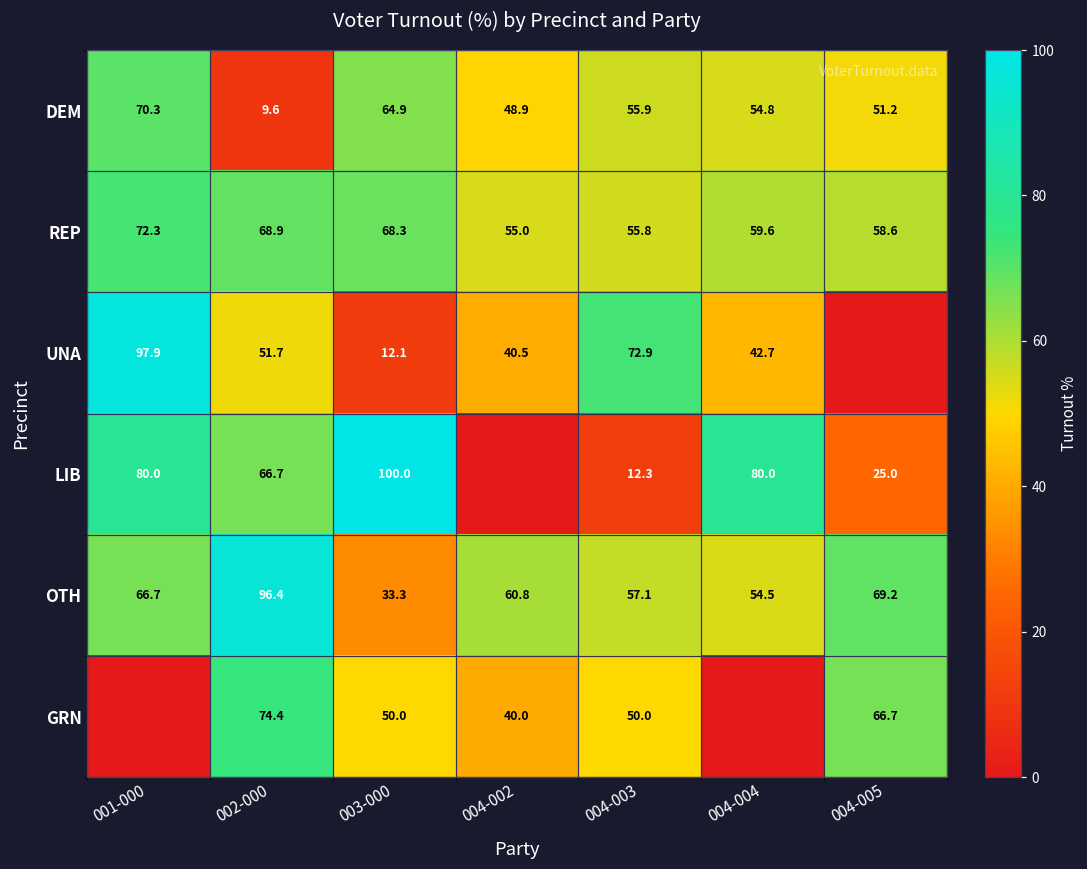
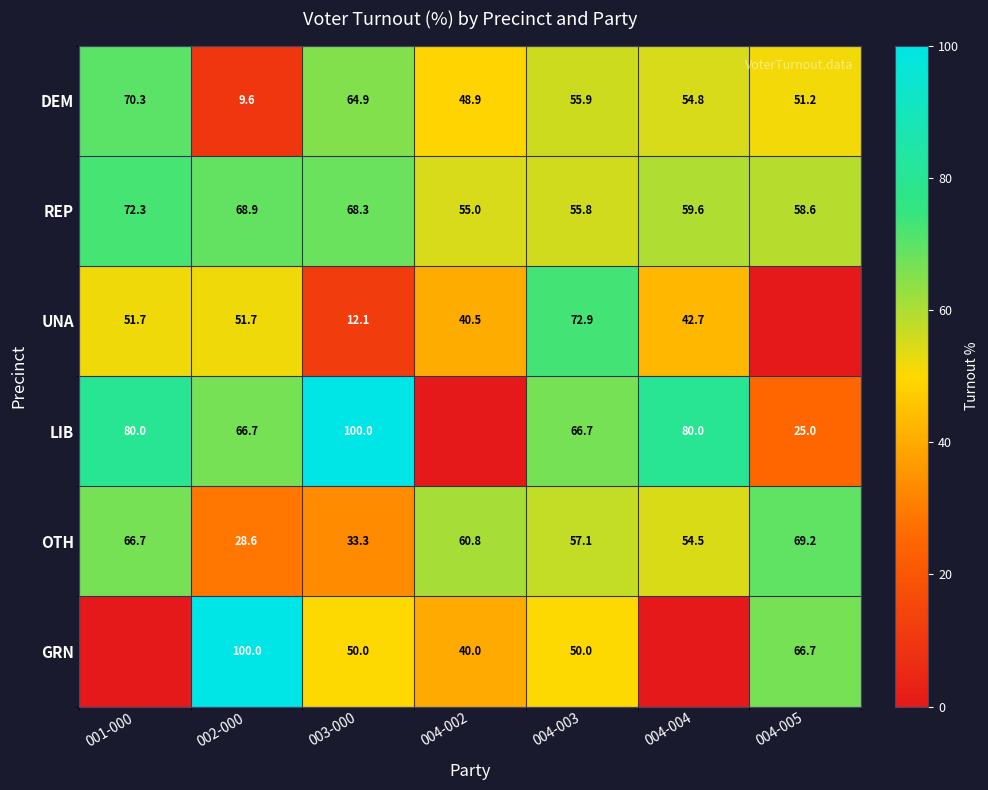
  {
    "DEM": {
      "001-000": 70.3,
      "002-000": 9.6,
      "003-000": 64.9,
      "004-002": 48.9,
      "004-003": 55.9,
      "004-004": 54.8
    },
    "REP": {
      "001-000": 72.3,
      "002-000": 68.9,
      "003-000": 68.3,
      "004-002": 55.0,
      "004-003": 55.8,
      "004-004": 59.6,
      "004-005": 58.6
    },
    "UNA": {
-     "001-000": 97.9,
+     "001-000": 51.7,
      "002-000": 51.7,
      "003-000": 12.1,
      "004-002": 40.5,
      "004-003": 72.9,
      "004-004": 42.7
    },
    "LIB": {
      "001-000": 80.0,
      "002-000": 66.7,
      "003-000": 100.0,
-     "004-003": 12.3,
+     "004-003": 66.7,
      "004-004": 80.0,
      "004-005": 25.0
    },
    "OTH": {
      "001-000": 66.7,
-     "002-000": 96.4,
+     "002-000": 28.6,
      "003-000": 33.3,
      "004-002": 60.8,
      "004-003": 57.1,
      "004-004": 54.5,
      "004-005": 69.2
    },
    "GRN": {
-     "002-000": 74.4,
+     "002-000": 100.0,
      "003-000": 50.0,
      "004-002": 40.0,
      "004-003": 50.0,
      "004-005": 66.7
    }
  }
